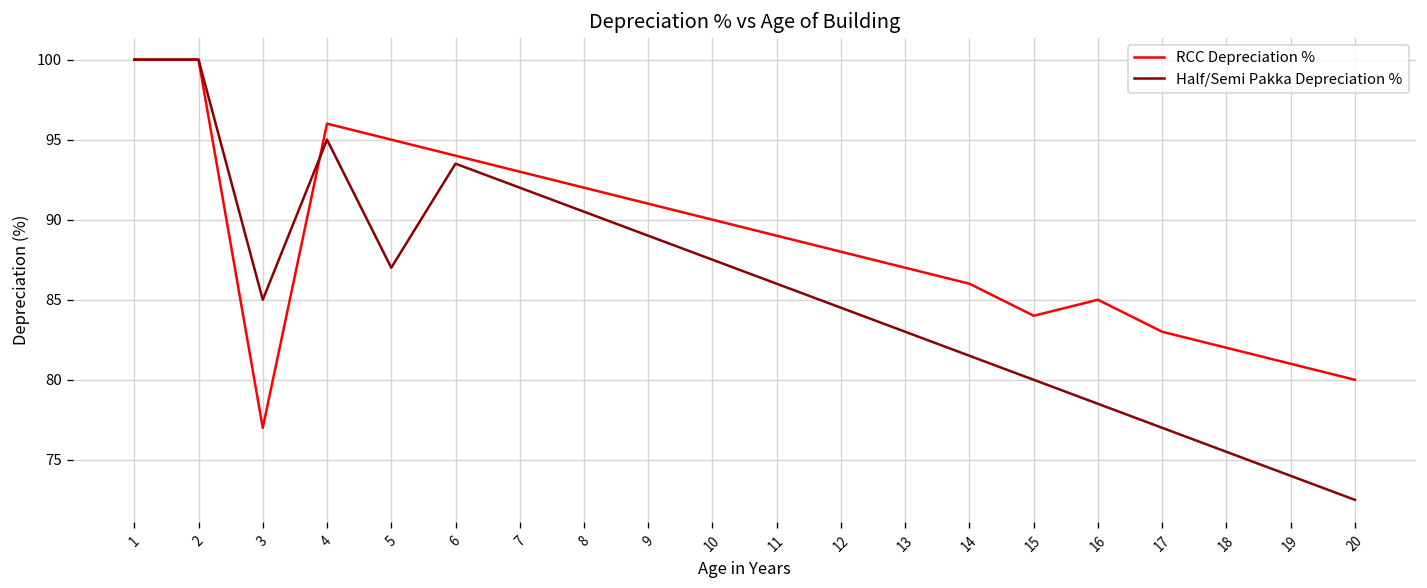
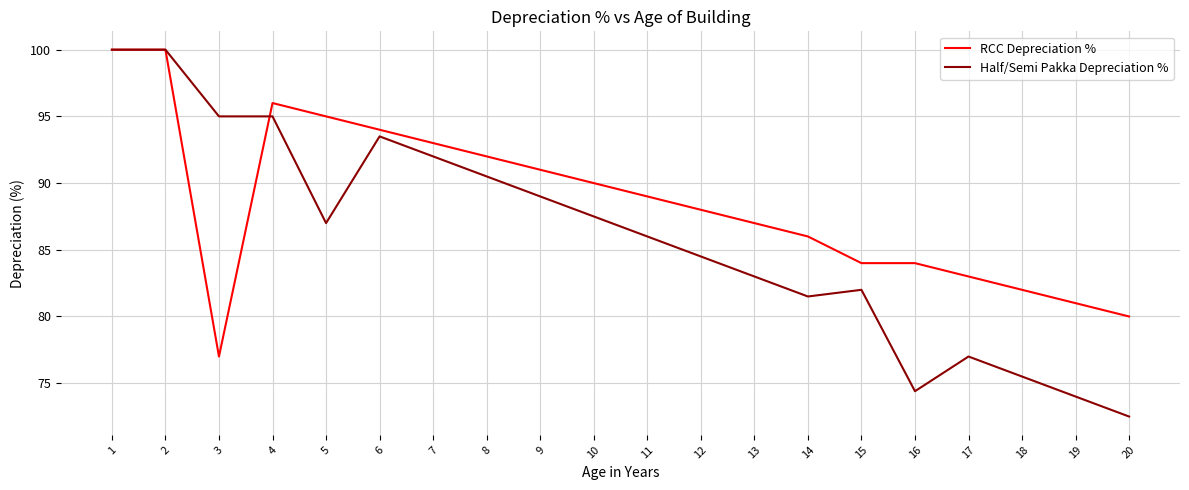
  {
    "RCC Depreciation %": {
      "3": 77,
      "4": 96,
      "5": 95,
      "6": 94,
      "7": 93,
      "8": 92,
      "9": 91,
      "10": 90,
      "11": 89,
      "12": 88,
      "13": 87,
      "14": 86,
      "15": 84,
-     "16": 85,
+     "16": 84,
      "17": 83,
      "18": 82,
      "19": 81,
      "20": 80
    },
    "Half/Semi Pakka Depreciation %": {
-     "3": 85,
+     "3": 95,
      "4": 95.0,
      "5": 87.0,
      "6": 93.5,
      "7": 92.0,
      "8": 90.5,
      "9": 89.0,
      "10": 87.5,
      "11": 86.0,
      "12": 84.5,
      "13": 83.0,
      "14": 81.5,
-     "15": 80,
-     "16": 78.5,
+     "15": 82,
+     "16": 74.4,
      "17": 77.0,
      "18": 75.5,
      "19": 74.0,
      "20": 72.5
    }
  }
